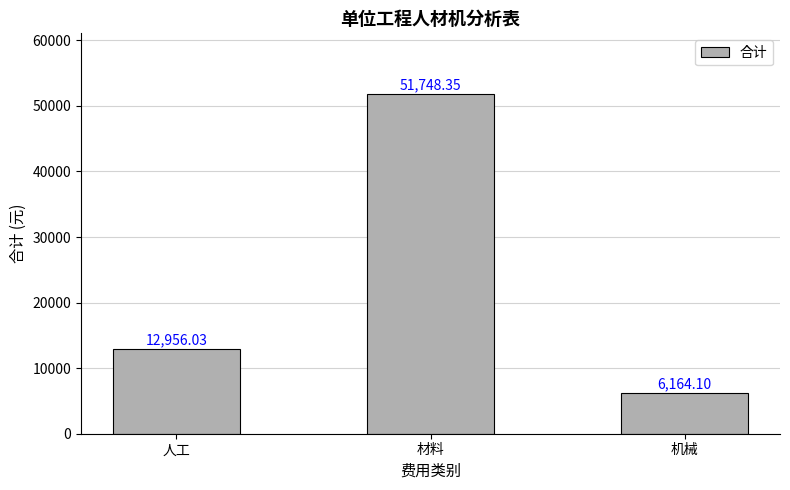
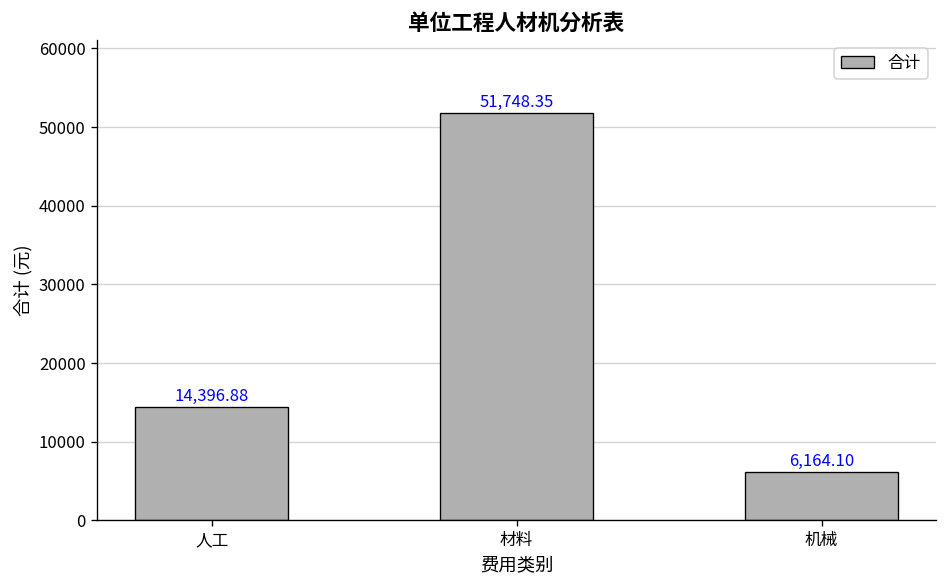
  {
-   "人工": "12,956.03",
+   "人工": "14,396.88",
    "材料": "51,748.35",
    "机械": "6,164.10"
  }
